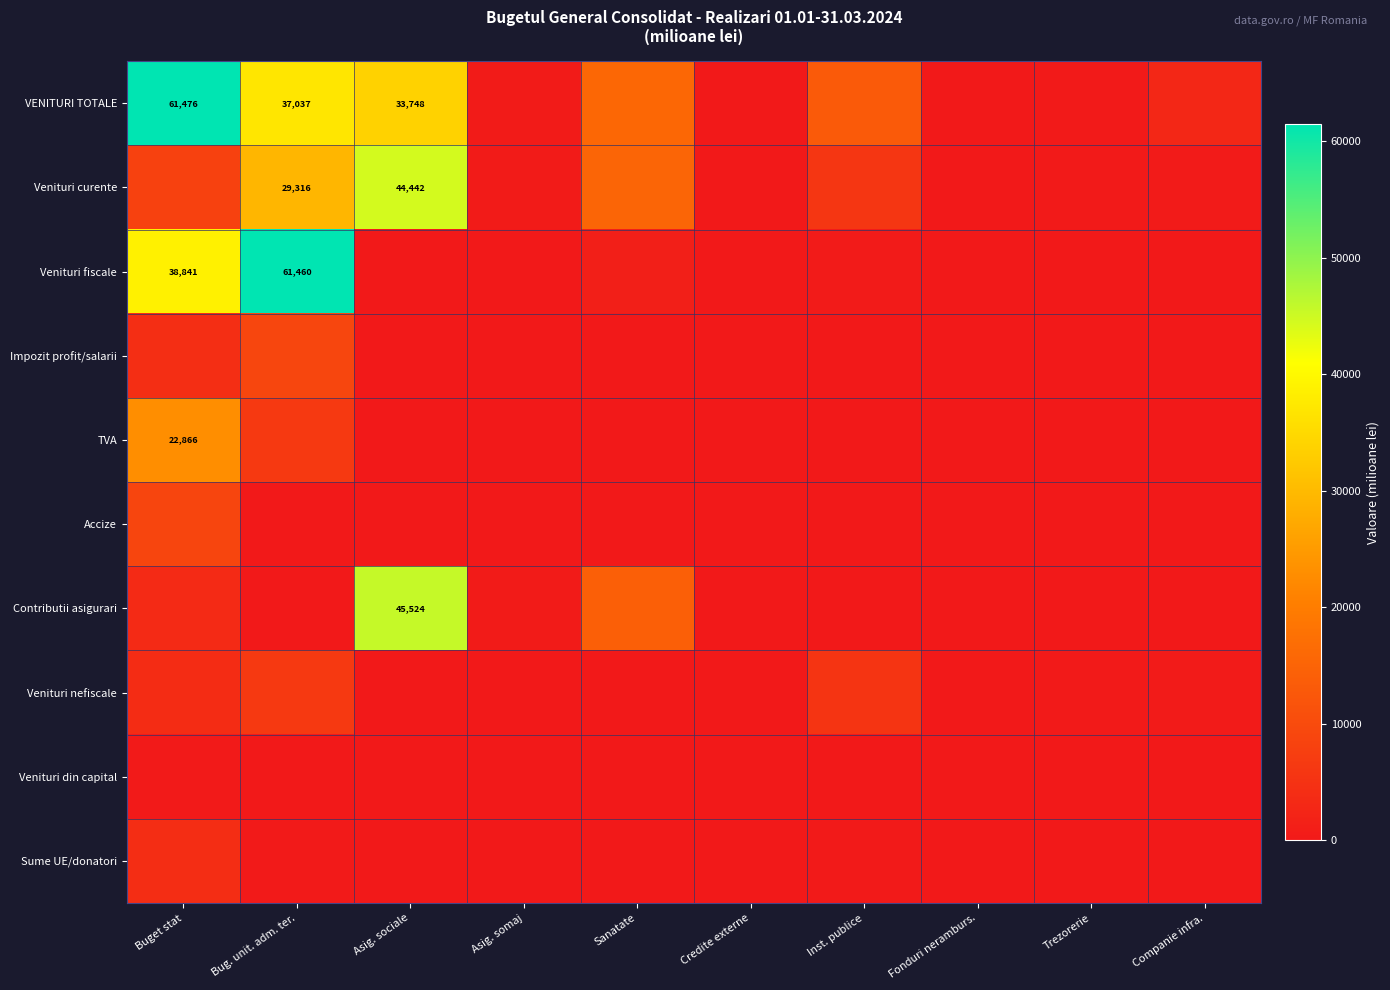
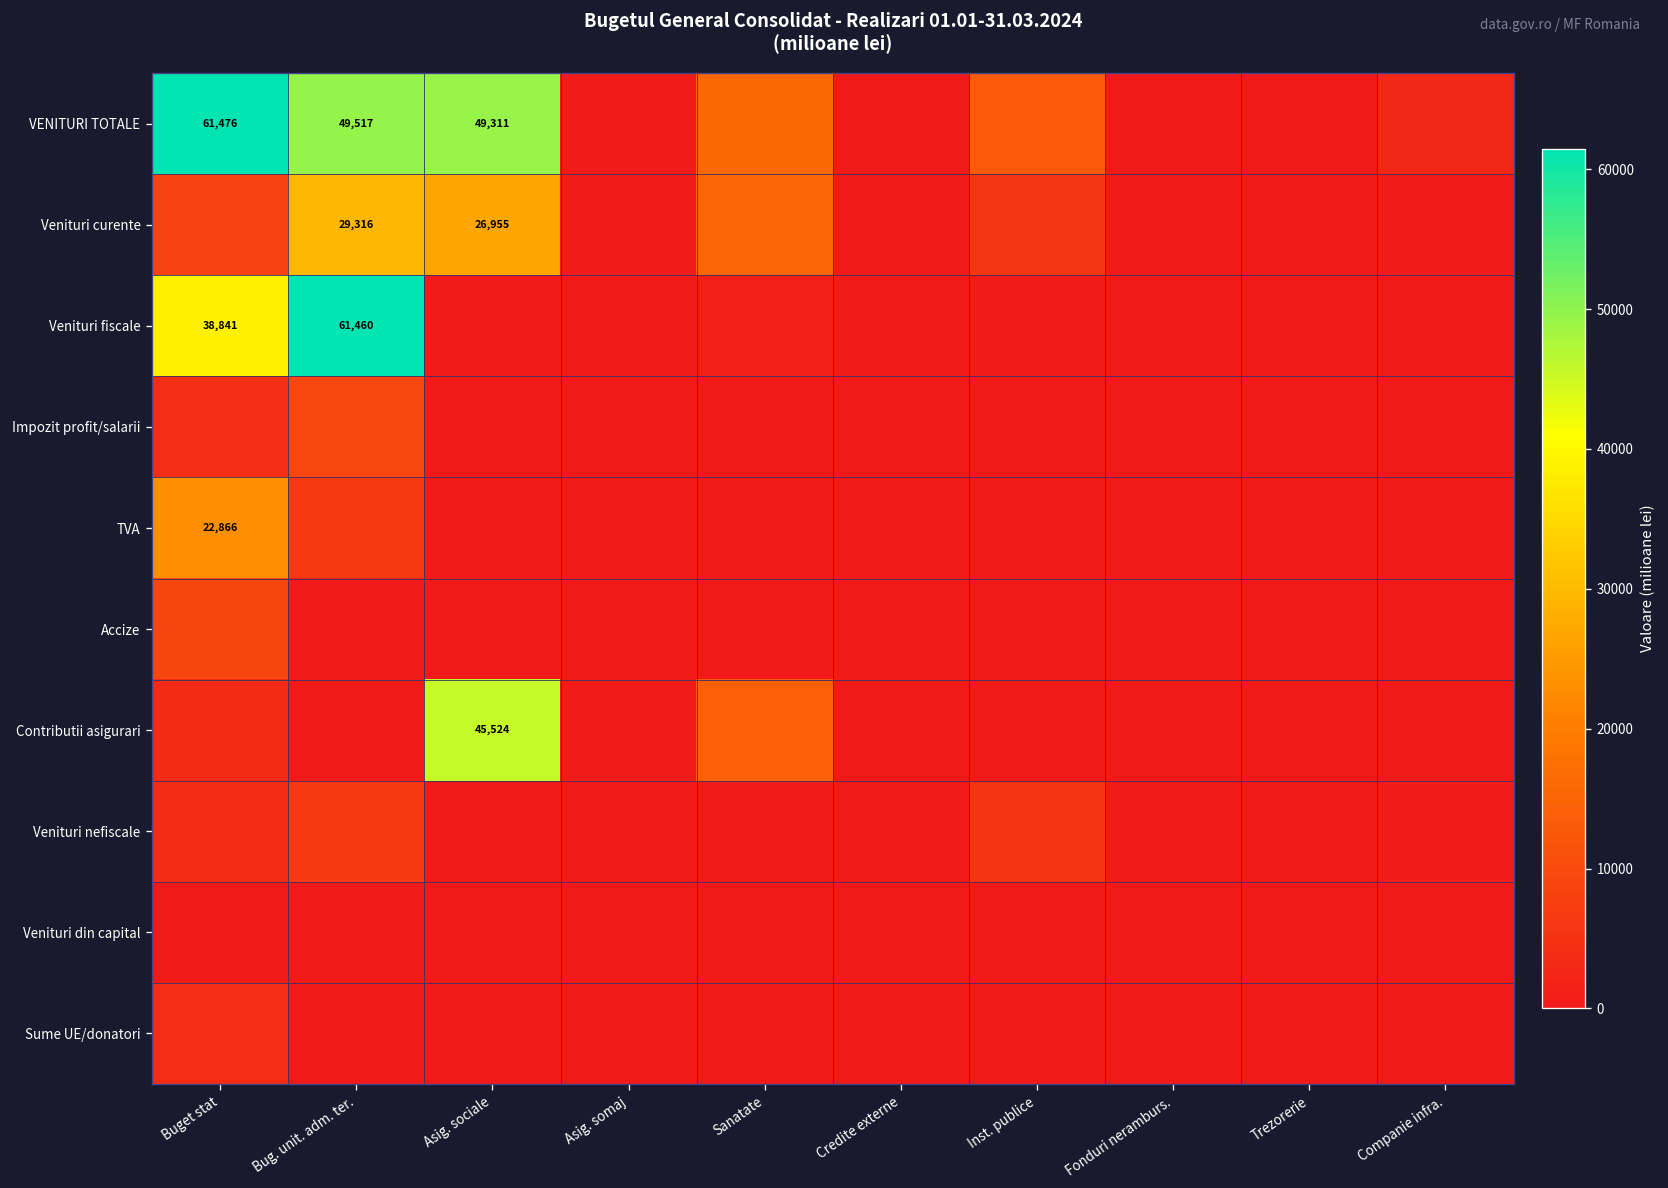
  {
    "VENITURI TOTALE": {
      "Buget stat": "61,476",
-     "Bug. unit. adm. ter.": "37,037",
-     "Asig. sociale": "33,748"
+     "Bug. unit. adm. ter.": "49,517",
+     "Asig. sociale": "49,311"
    },
    "Venituri curente": {
      "Bug. unit. adm. ter.": "29,316",
-     "Asig. sociale": "44,442"
+     "Asig. sociale": "26,955"
    },
    "Venituri fiscale": {
      "Buget stat": "38,841",
      "Bug. unit. adm. ter.": "61,460"
    },
    "TVA": {
      "Buget stat": "22,866"
    },
    "Contributii asigurari": {
      "Asig. sociale": "45,524"
    }
  }
